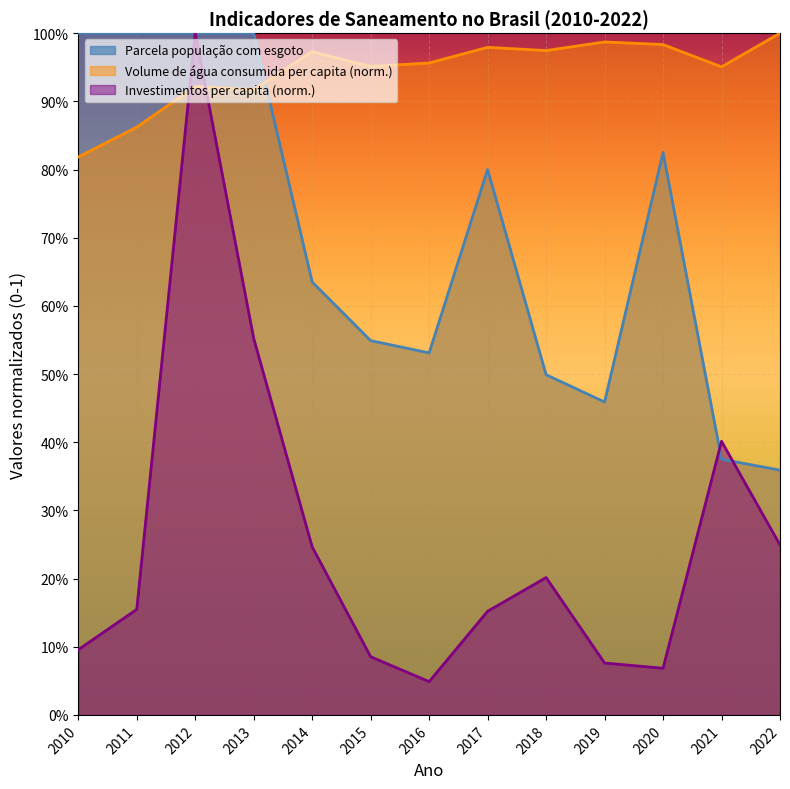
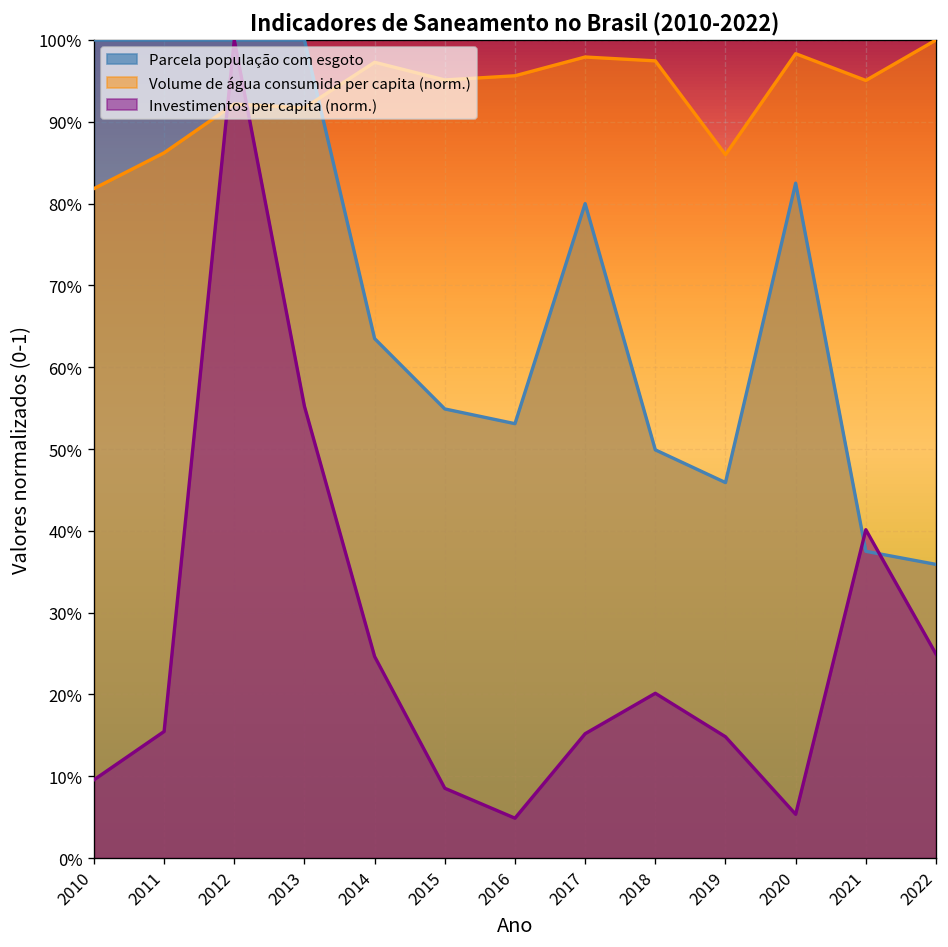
  {
    "Parcela população com esgoto": {
      "2010": "100%",
      "2011": "100%",
      "2013": "100%",
      "2014": "64%",
      "2015": "55%",
      "2016": "53%",
      "2017": "80%",
      "2018": "50%",
      "2019": "46%",
      "2020": "83%",
      "2021": "38%",
      "2022": "36%"
    },
    "Volume de água consumida per capita (norm.)": {
      "2010": "82%",
      "2011": "86%",
      "2016": "96%",
      "2017": "98%",
      "2018": "97%",
-     "2019": "99%",
+     "2019": "86%",
      "2020": "98%",
      "2021": "95%",
      "2022": "100%"
    },
    "Investimentos per capita (norm.)": {
      "2010": "10%",
      "2011": "15%",
      "2013": "55%",
      "2014": "25%",
      "2015": "9%",
      "2016": "5%",
      "2017": "15%",
      "2018": "20%",
-     "2019": "8%",
-     "2020": "7%",
+     "2019": "15%",
+     "2020": "5%",
      "2021": "40%",
      "2022": "25%"
    }
  }
